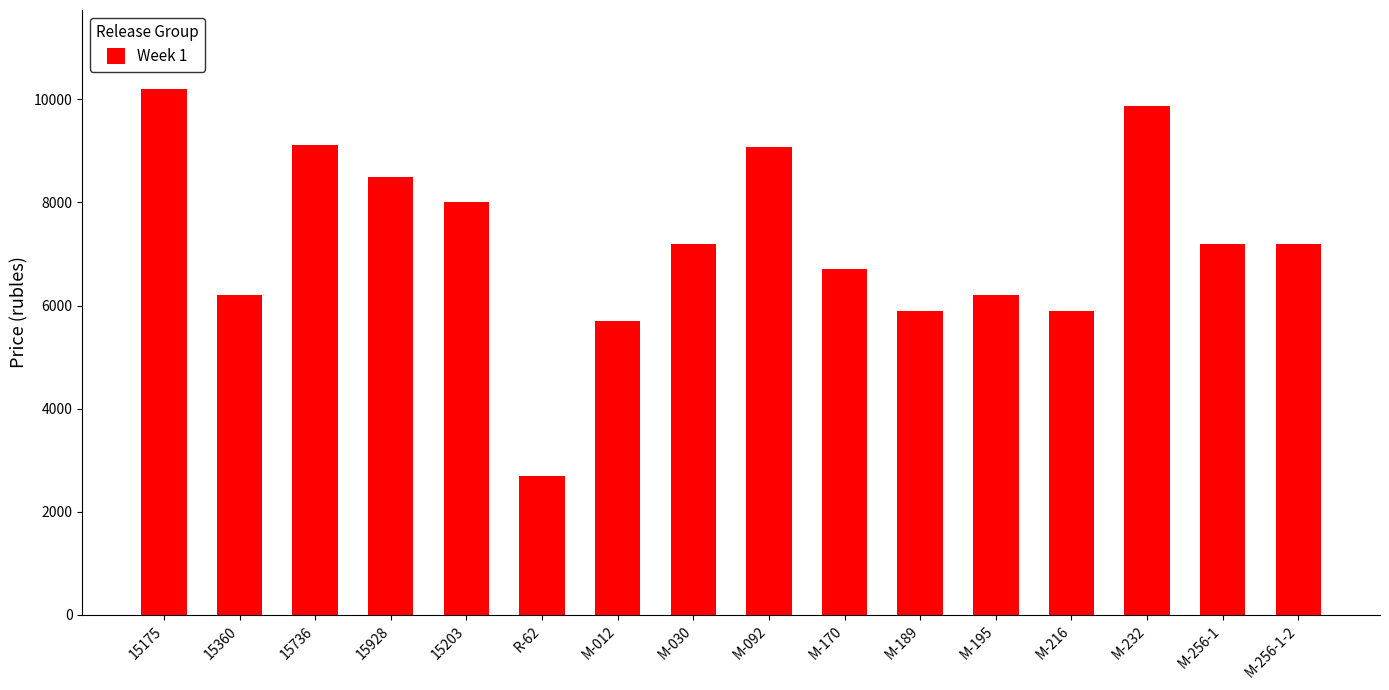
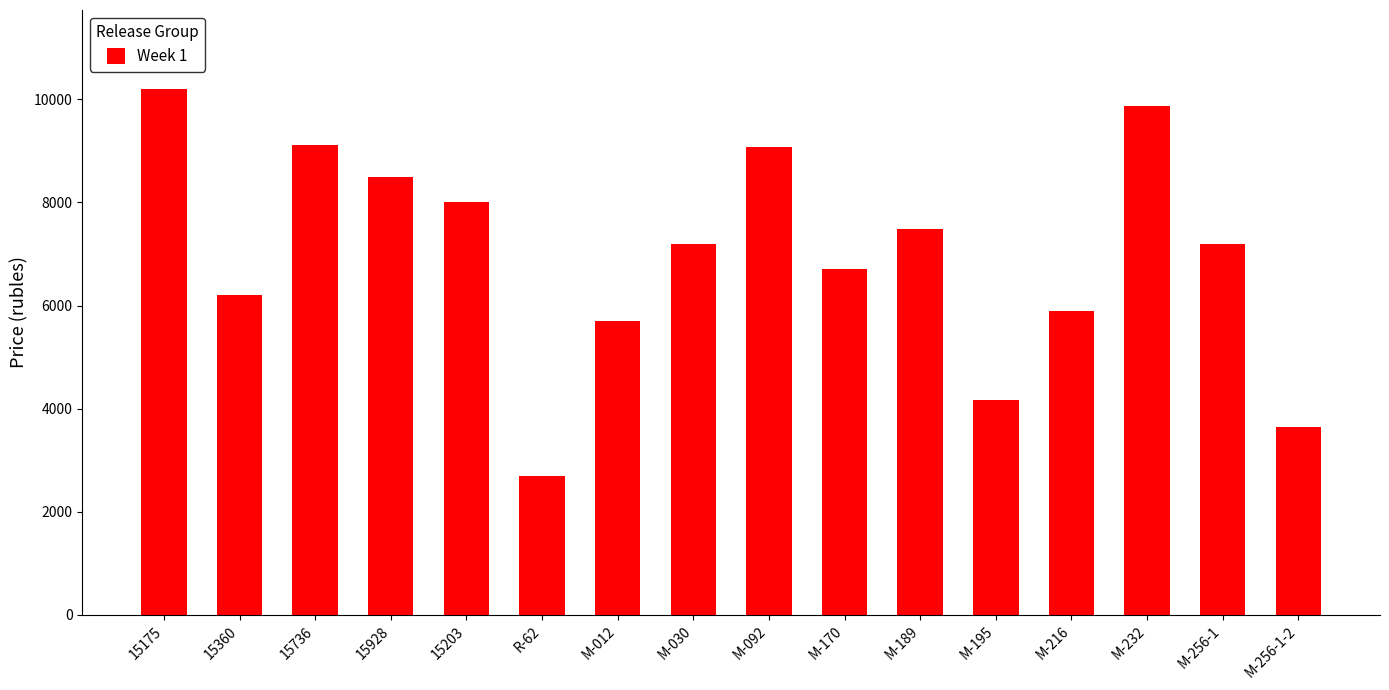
  {
    "15175": 10200,
    "15360": 6200,
    "15736": 9100,
    "15928": 8500,
    "15203": 8000,
    "R-62": 2700,
    "M-012": 5700,
    "M-030": 7200,
    "M-092": 9100,
    "M-170": 6700,
-   "M-189": 5900,
-   "M-195": 6200,
+   "M-189": 7500,
+   "M-195": 4200,
    "M-216": 5900,
    "M-232": 9900,
    "M-256-1": 7200,
-   "M-256-1-2": 7200
+   "M-256-1-2": 3600
  }
